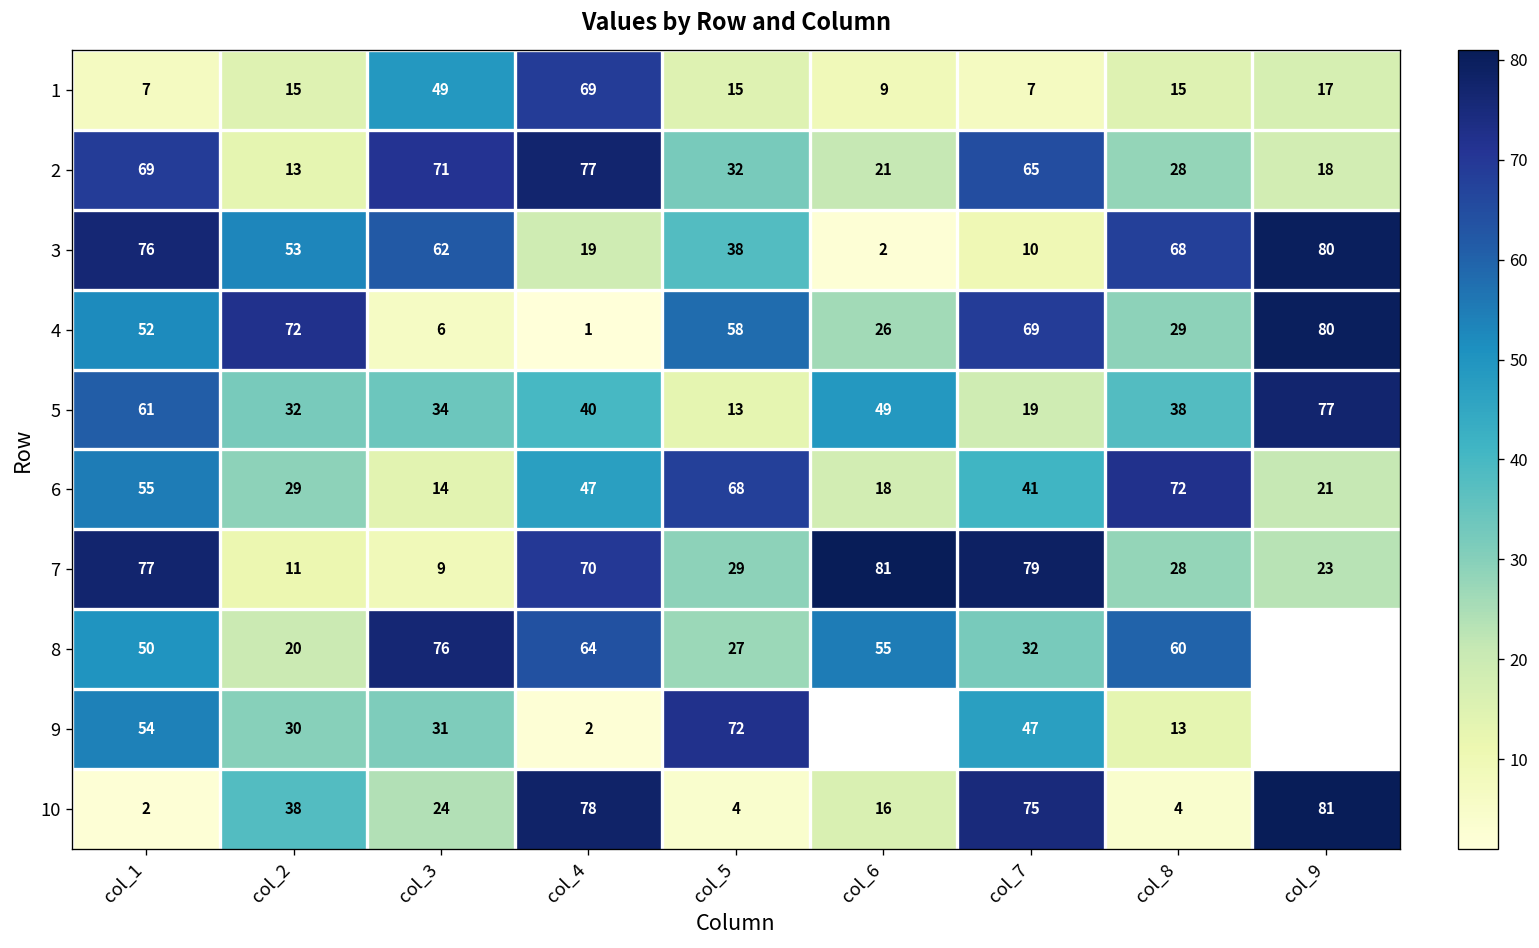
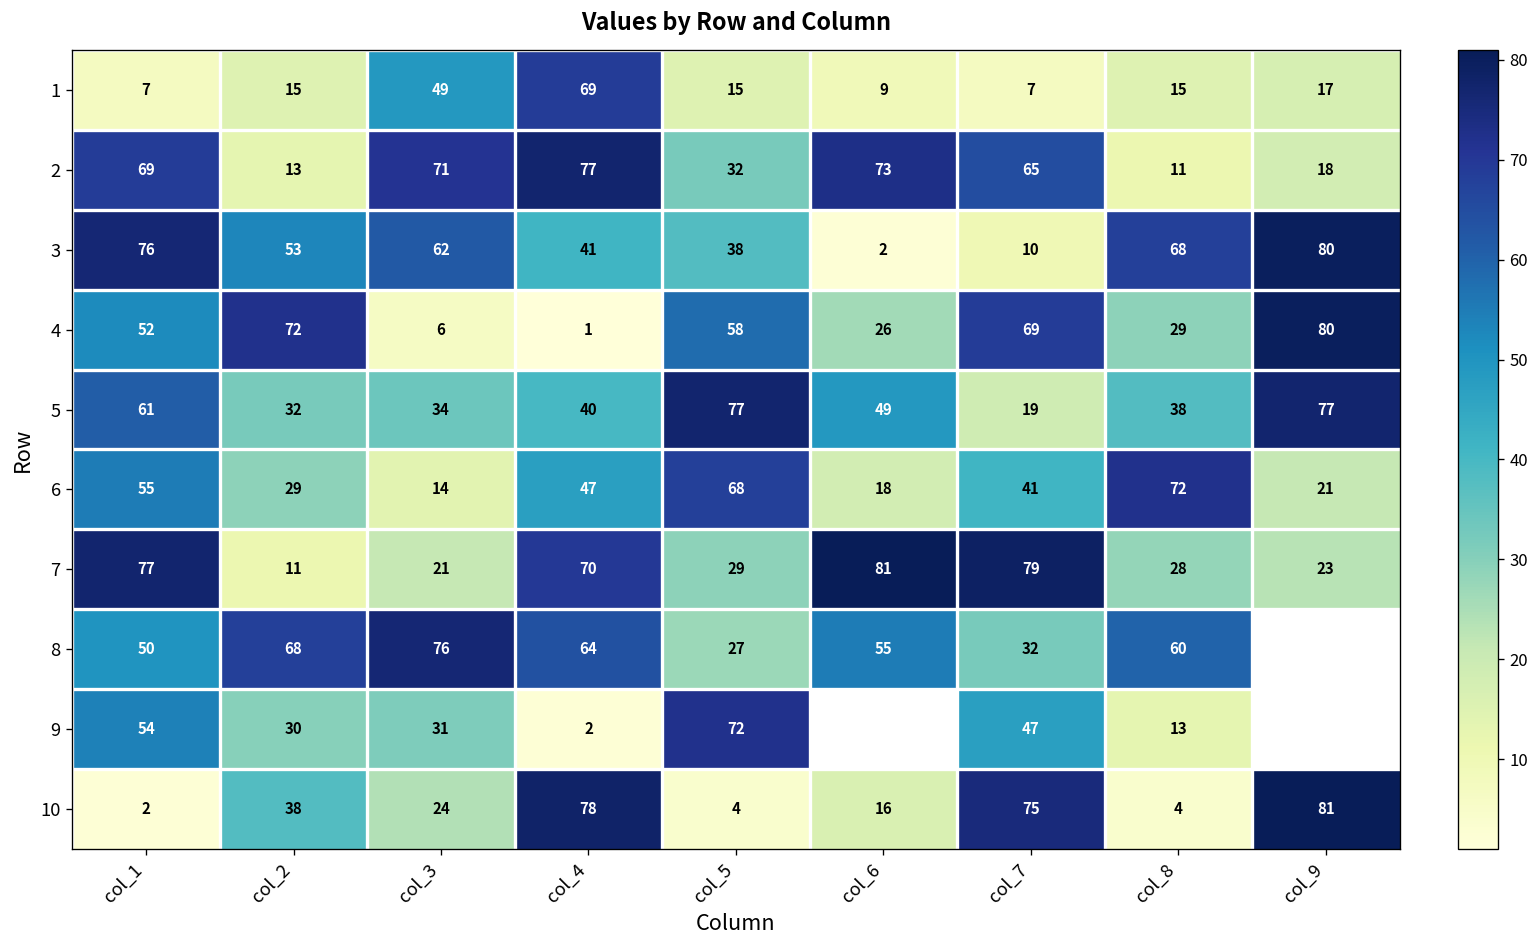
  {
    "1": {
      "col_1": 7,
      "col_2": 15,
      "col_3": 49,
      "col_4": 69,
      "col_5": 15,
      "col_6": 9,
      "col_7": 7,
      "col_8": 15,
      "col_9": 17
    },
    "2": {
      "col_1": 69,
      "col_2": 13,
      "col_3": 71,
      "col_4": 77,
      "col_5": 32,
-     "col_6": 21,
+     "col_6": 73,
      "col_7": 65,
-     "col_8": 28,
+     "col_8": 11,
      "col_9": 18
    },
    "3": {
      "col_1": 76,
      "col_2": 53,
      "col_3": 62,
-     "col_4": 19,
+     "col_4": 41,
      "col_5": 38,
      "col_6": 2,
      "col_7": 10,
      "col_8": 68,
      "col_9": 80
    },
    "4": {
      "col_1": 52,
      "col_2": 72,
      "col_3": 6,
      "col_4": 1,
      "col_5": 58,
      "col_6": 26,
      "col_7": 69,
      "col_8": 29,
      "col_9": 80
    },
    "5": {
      "col_1": 61,
      "col_2": 32,
      "col_3": 34,
      "col_4": 40,
-     "col_5": 13,
+     "col_5": 77,
      "col_6": 49,
      "col_7": 19,
      "col_8": 38,
      "col_9": 77
    },
    "6": {
      "col_1": 55,
      "col_2": 29,
      "col_3": 14,
      "col_4": 47,
      "col_5": 68,
      "col_6": 18,
      "col_7": 41,
      "col_8": 72,
      "col_9": 21
    },
    "7": {
      "col_1": 77,
      "col_2": 11,
-     "col_3": 9,
+     "col_3": 21,
      "col_4": 70,
      "col_5": 29,
      "col_6": 81,
      "col_7": 79,
      "col_8": 28,
      "col_9": 23
    },
    "8": {
      "col_1": 50,
-     "col_2": 20,
+     "col_2": 68,
      "col_3": 76,
      "col_4": 64,
      "col_5": 27,
      "col_6": 55,
      "col_7": 32,
      "col_8": 60
    },
    "9": {
      "col_1": 54,
      "col_2": 30,
      "col_3": 31,
      "col_4": 2,
      "col_5": 72,
      "col_7": 47,
      "col_8": 13
    },
    "10": {
      "col_1": 2,
      "col_2": 38,
      "col_3": 24,
      "col_4": 78,
      "col_5": 4,
      "col_6": 16,
      "col_7": 75,
      "col_8": 4,
      "col_9": 81
    }
  }
